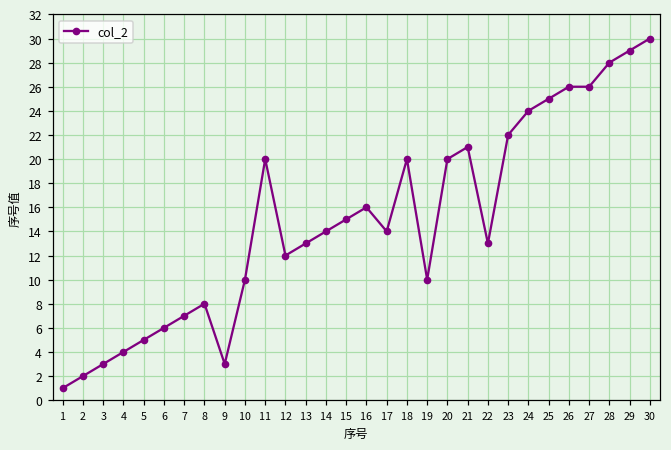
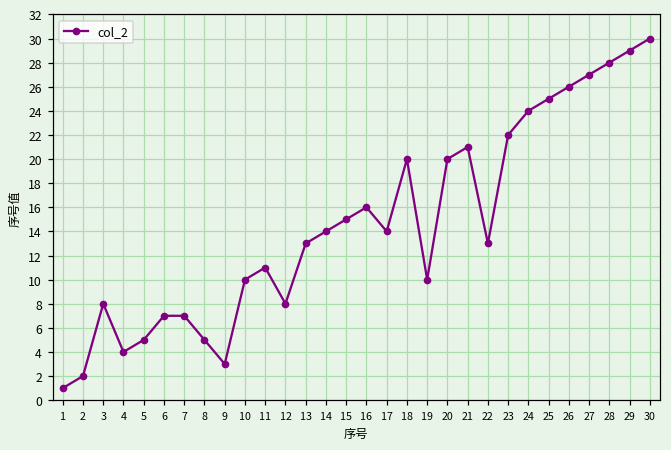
  {
    "1": 1,
    "2": 2,
-   "3": 3,
+   "3": 8,
    "4": 4,
    "5": 5,
-   "6": 6,
+   "6": 7,
    "7": 7,
-   "8": 8,
+   "8": 5,
    "9": 3,
    "10": 10,
-   "11": 20,
-   "12": 12,
+   "11": 11,
+   "12": 8,
    "13": 13,
    "14": 14,
    "15": 15,
    "16": 16,
    "17": 14,
    "18": 20,
    "19": 10,
    "20": 20,
    "21": 21,
    "22": 13,
    "23": 22,
    "24": 24,
    "25": 25,
    "26": 26,
-   "27": 26,
+   "27": 27,
    "28": 28,
    "29": 29,
    "30": 30
  }
